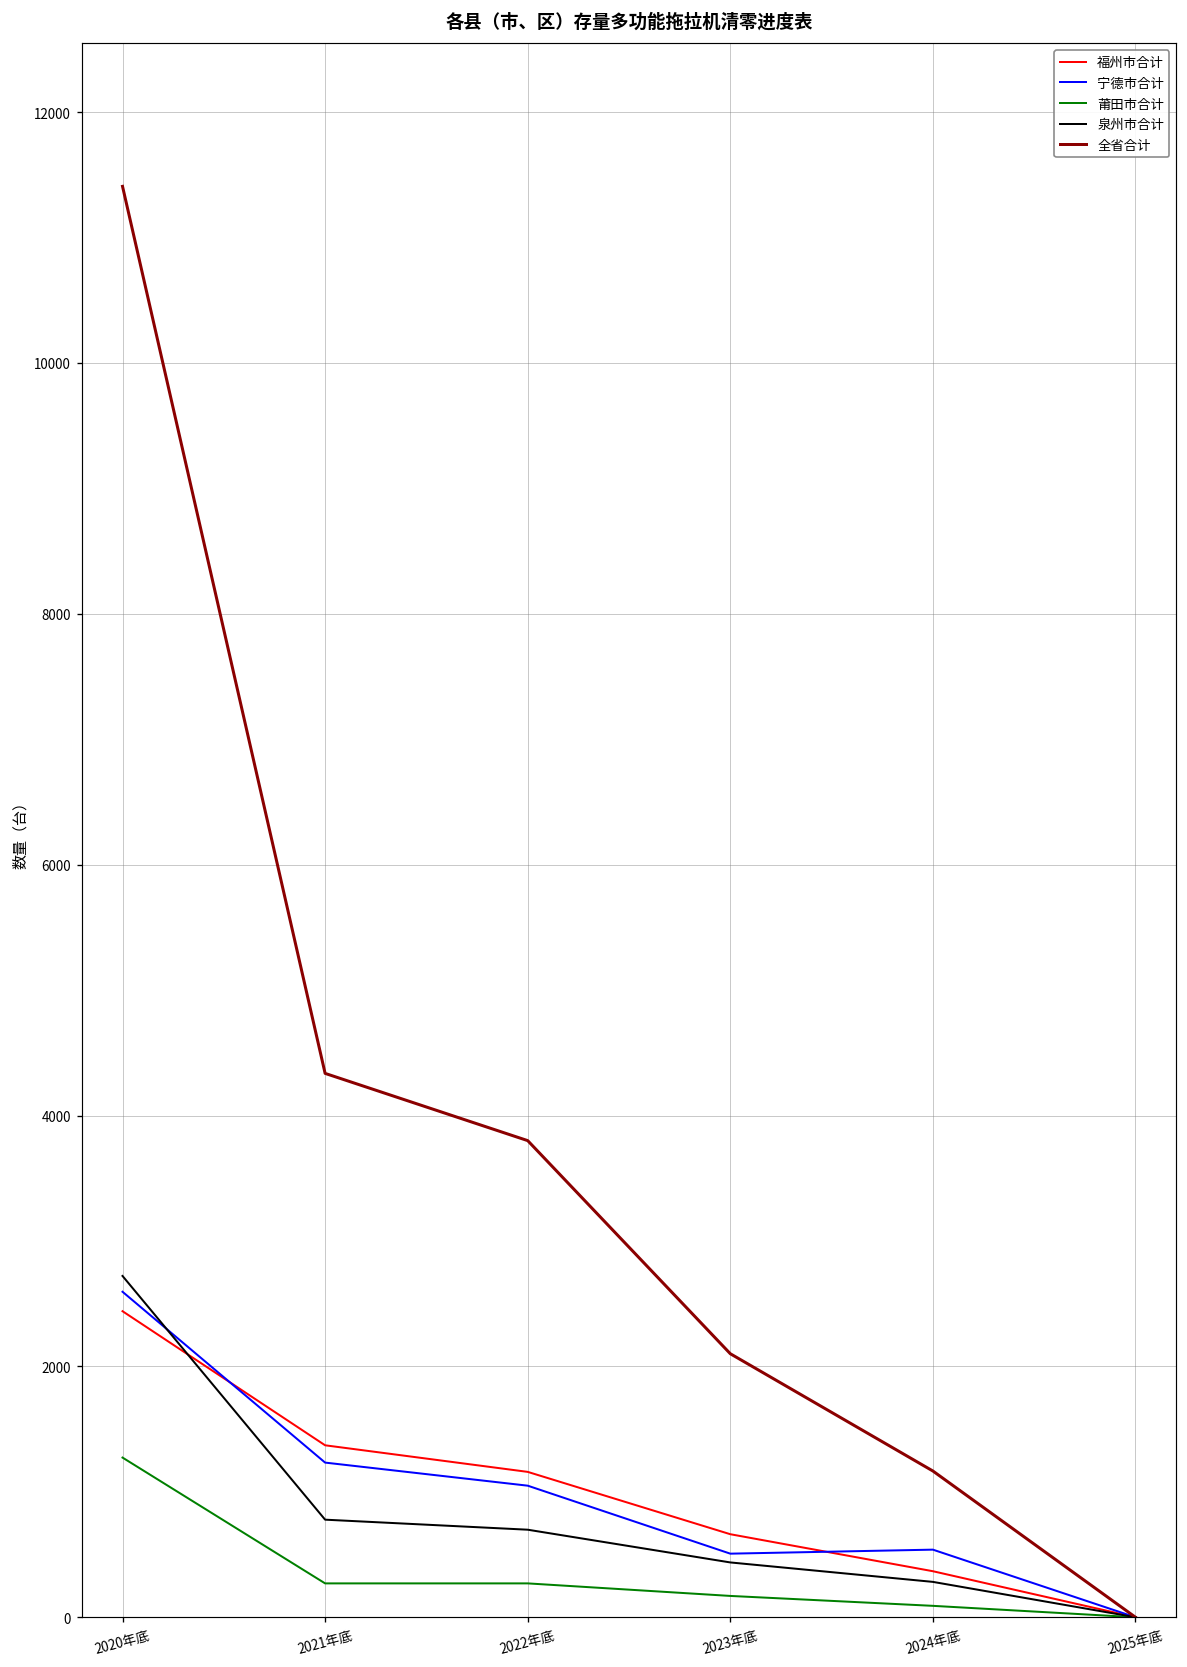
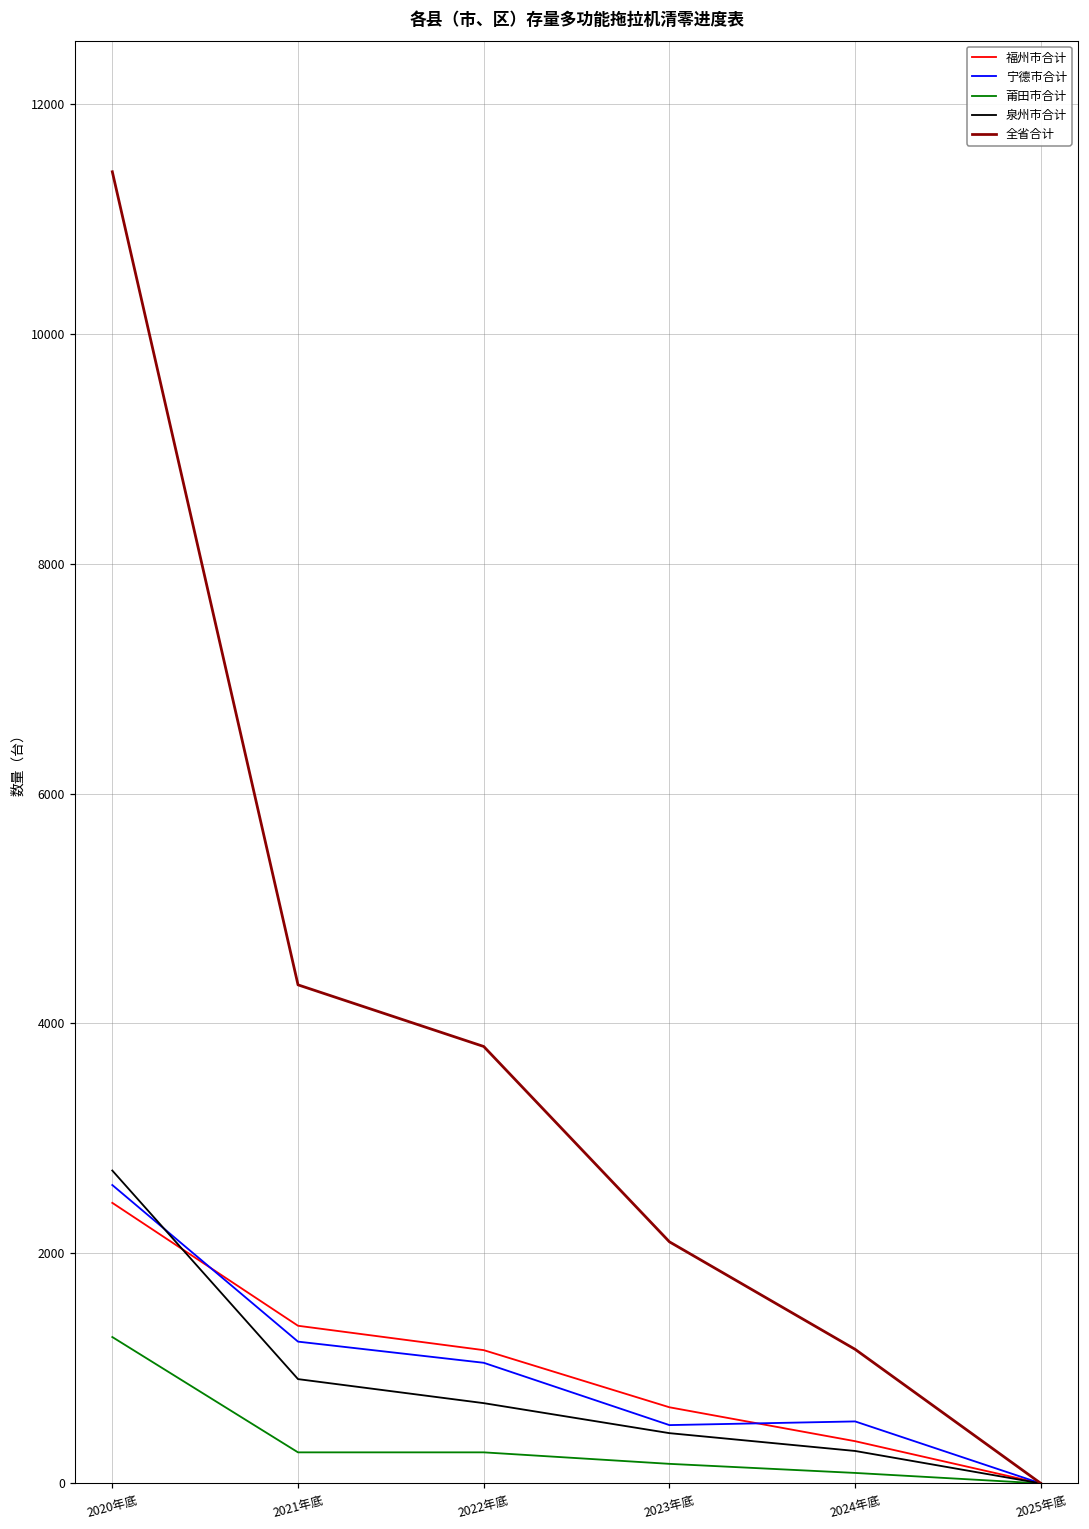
  {
    "福州市合计": {
      "2020年底": 2440,
      "2021年底": 1370,
      "2022年底": 1160,
      "2023年底": 660,
      "2024年底": 370
    },
    "宁德市合计": {
      "2020年底": 2600,
      "2021年底": 1230,
      "2022年底": 1050,
      "2023年底": 510,
      "2024年底": 540
    },
    "莆田市合计": {
      "2020年底": 1270,
      "2021年底": 270,
      "2022年底": 270,
      "2023年底": 170,
      "2024年底": 90
    },
    "泉州市合计": {
      "2020年底": 2720,
-     "2021年底": 780,
+     "2021年底": 910,
      "2022年底": 700,
      "2023年底": 440,
      "2024年底": 280
    },
    "全省合计": {
      "2020年底": 11410,
      "2021年底": 4340,
      "2022年底": 3800,
      "2023年底": 2100,
      "2024年底": 1170
    }
  }
